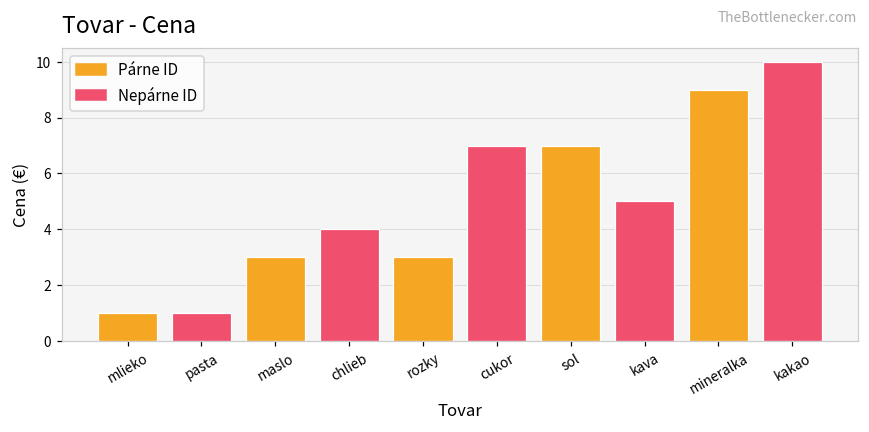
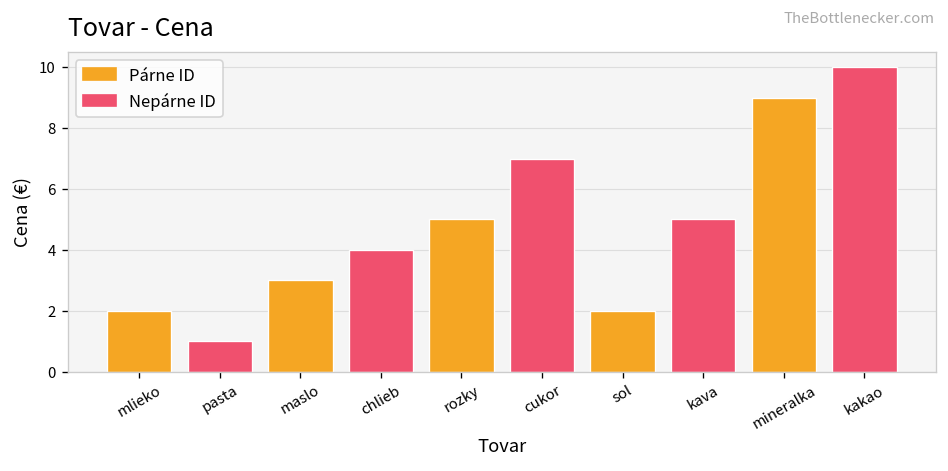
  {
-   "mlieko": 1,
+   "mlieko": 2,
    "pasta": 1,
    "maslo": 3,
    "chlieb": 4,
-   "rozky": 3,
+   "rozky": 5,
    "cukor": 7,
-   "sol": 7,
+   "sol": 2,
    "kava": 5,
    "mineralka": 9,
    "kakao": 10
  }
